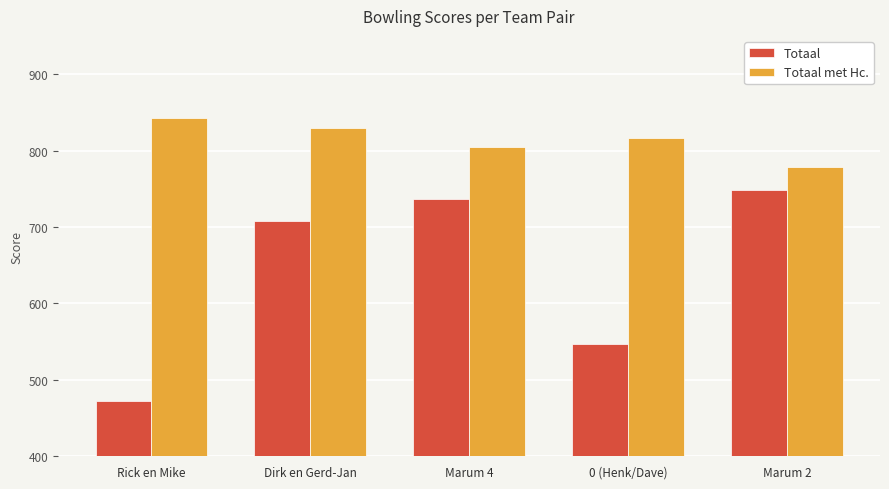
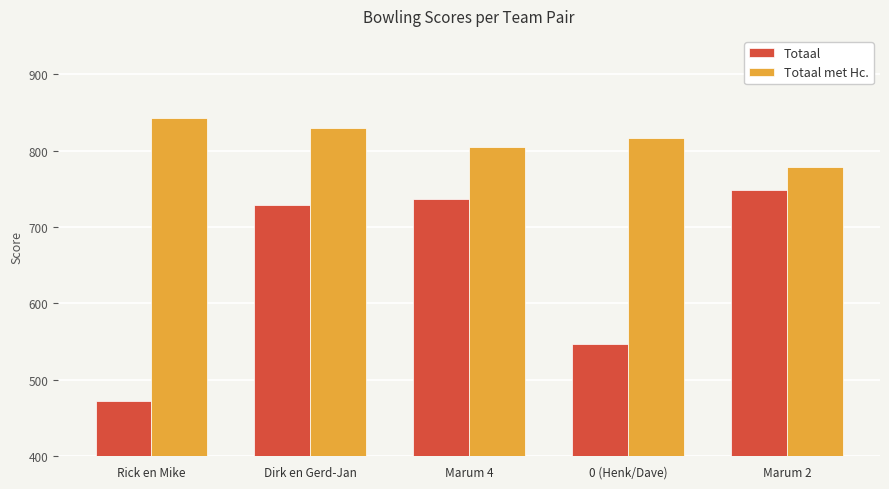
  {
    "Totaal": {
      "Rick en Mike": 470,
-     "Dirk en Gerd-Jan": 710,
+     "Dirk en Gerd-Jan": 730,
      "Marum 4": 740,
      "0 (Henk/Dave)": 550,
      "Marum 2": 750
    },
    "Totaal met Hc.": {
      "Rick en Mike": 840,
      "Dirk en Gerd-Jan": 830,
      "Marum 4": 800,
      "0 (Henk/Dave)": 820,
      "Marum 2": 780
    }
  }
